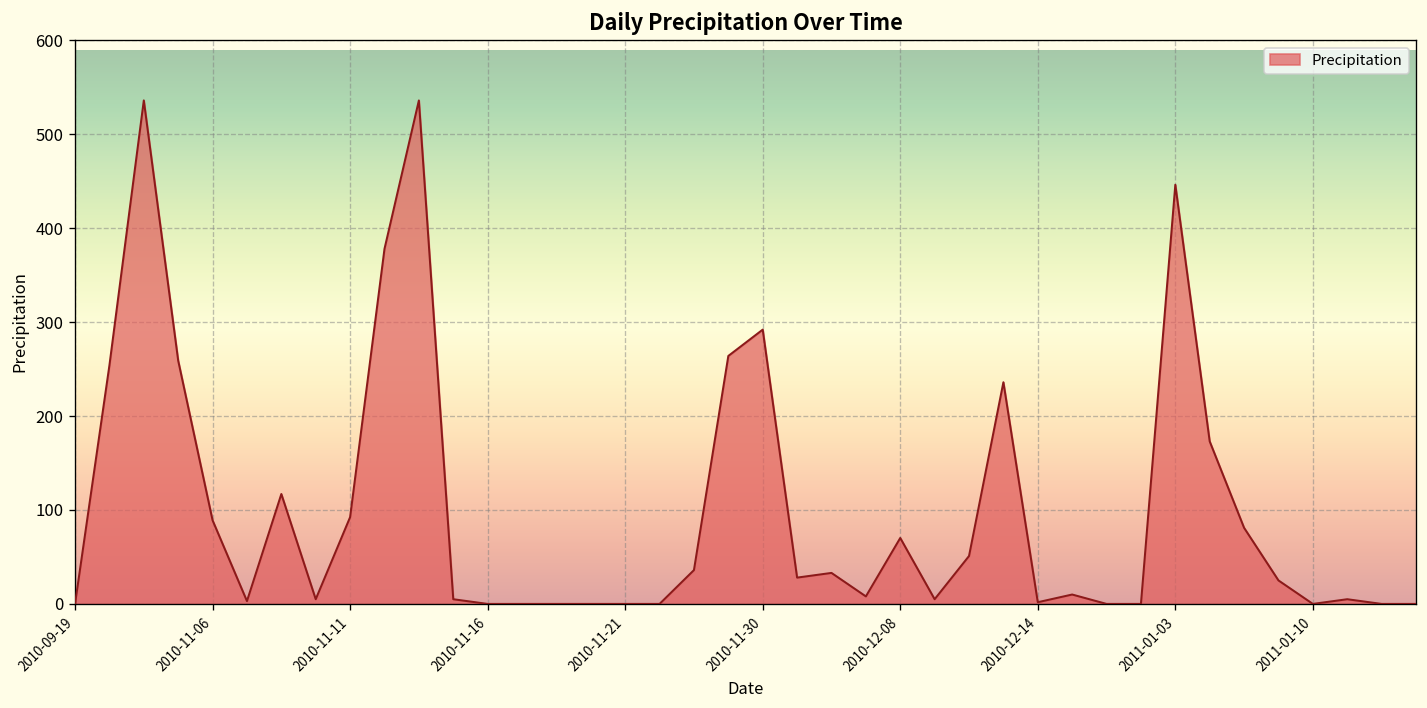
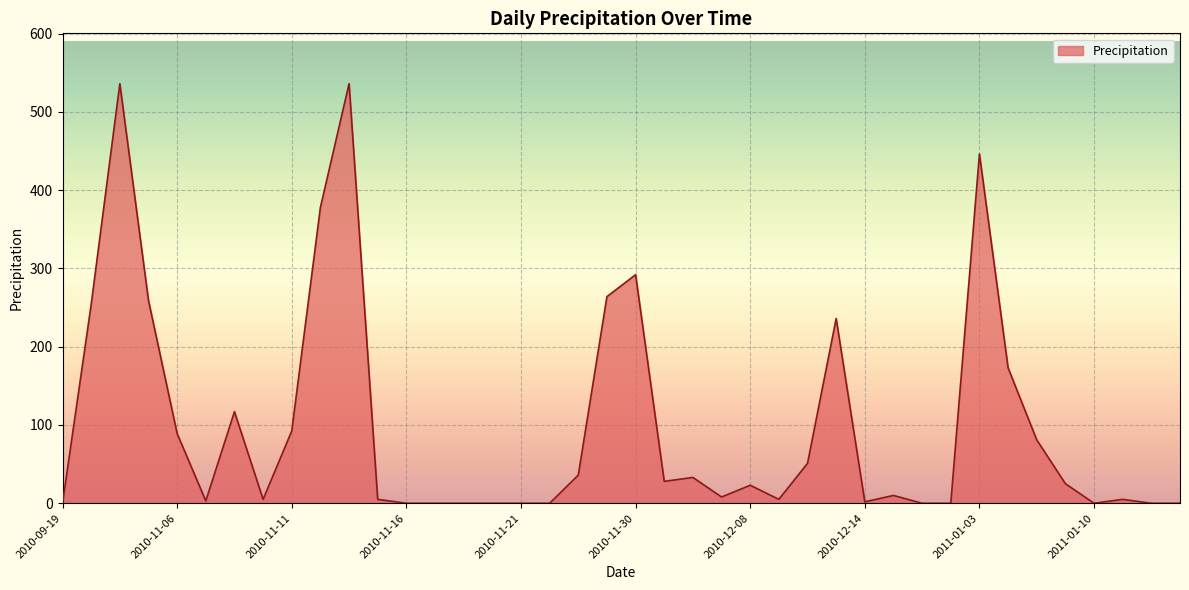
  {
    "2010-09-19": 0,
    "2010-11-06": 90,
    "2010-11-11": 90,
    "2010-11-16": 0,
    "2010-11-21": 0,
    "2010-11-30": 290,
-   "2010-12-08": 70,
+   "2010-12-08": 20,
    "2010-12-14": 0,
    "2011-01-03": 450,
    "2011-01-10": 0
  }
